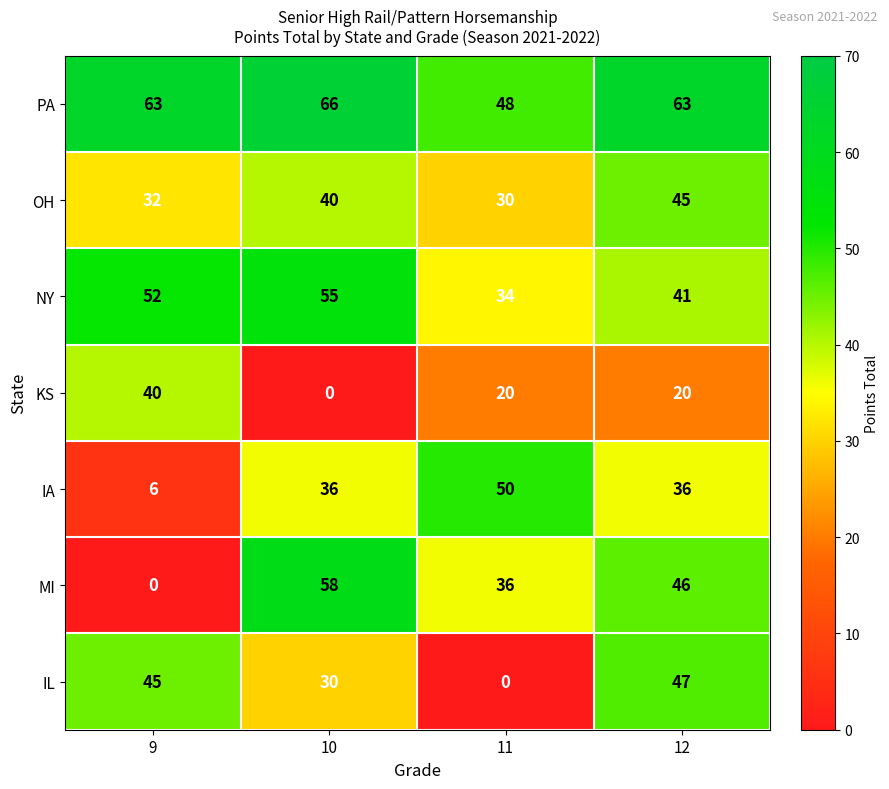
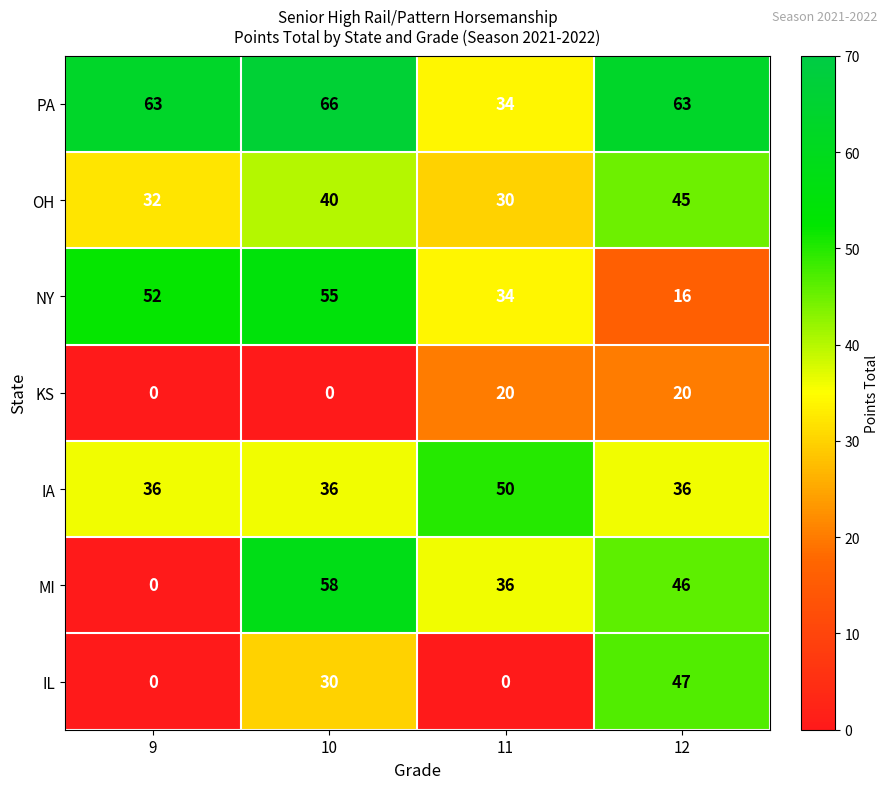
  {
    "PA": {
      "9": 63,
      "10": 66,
-     "11": 48,
+     "11": 34,
      "12": 63
    },
    "OH": {
      "9": 32,
      "10": 40,
      "11": 30,
      "12": 45
    },
    "NY": {
      "9": 52,
      "10": 55,
      "11": 34,
-     "12": 41
+     "12": 16
    },
    "KS": {
-     "9": 40,
+     "9": 0,
      "10": 0,
      "11": 20,
      "12": 20
    },
    "IA": {
-     "9": 6,
+     "9": 36,
      "10": 36,
      "11": 50,
      "12": 36
    },
    "MI": {
      "9": 0,
      "10": 58,
      "11": 36,
      "12": 46
    },
    "IL": {
-     "9": 45,
+     "9": 0,
      "10": 30,
      "11": 0,
      "12": 47
    }
  }
